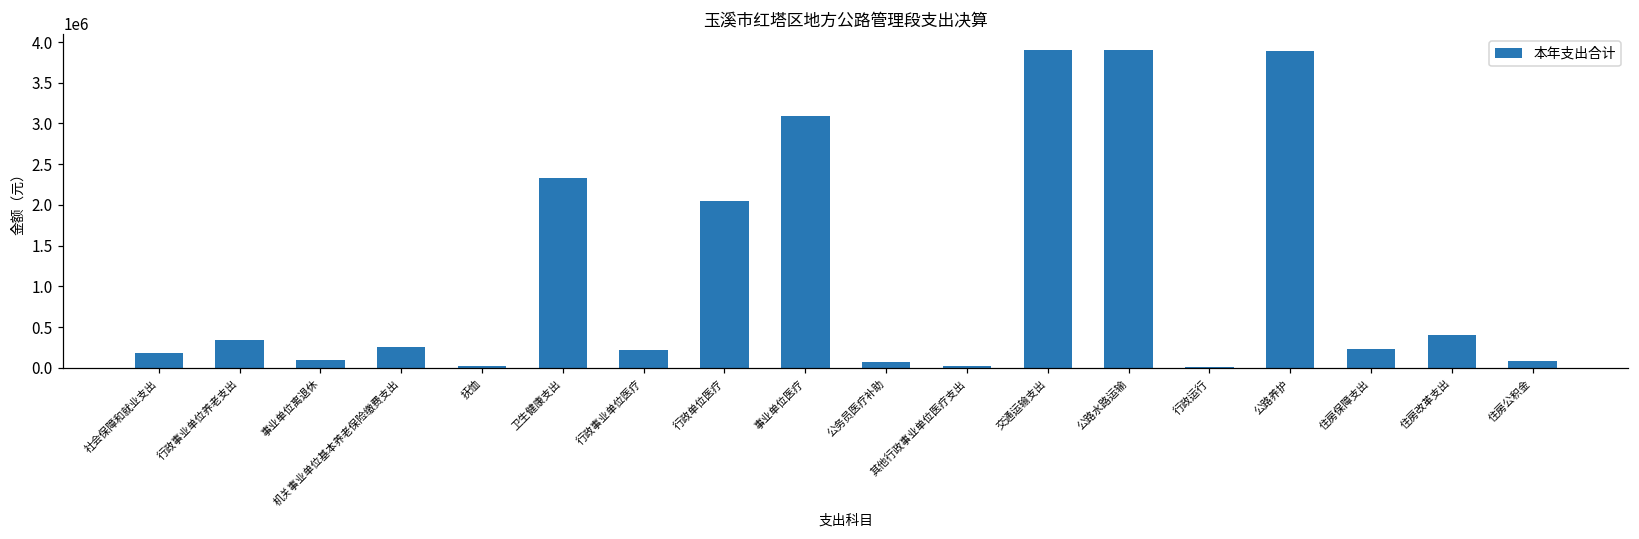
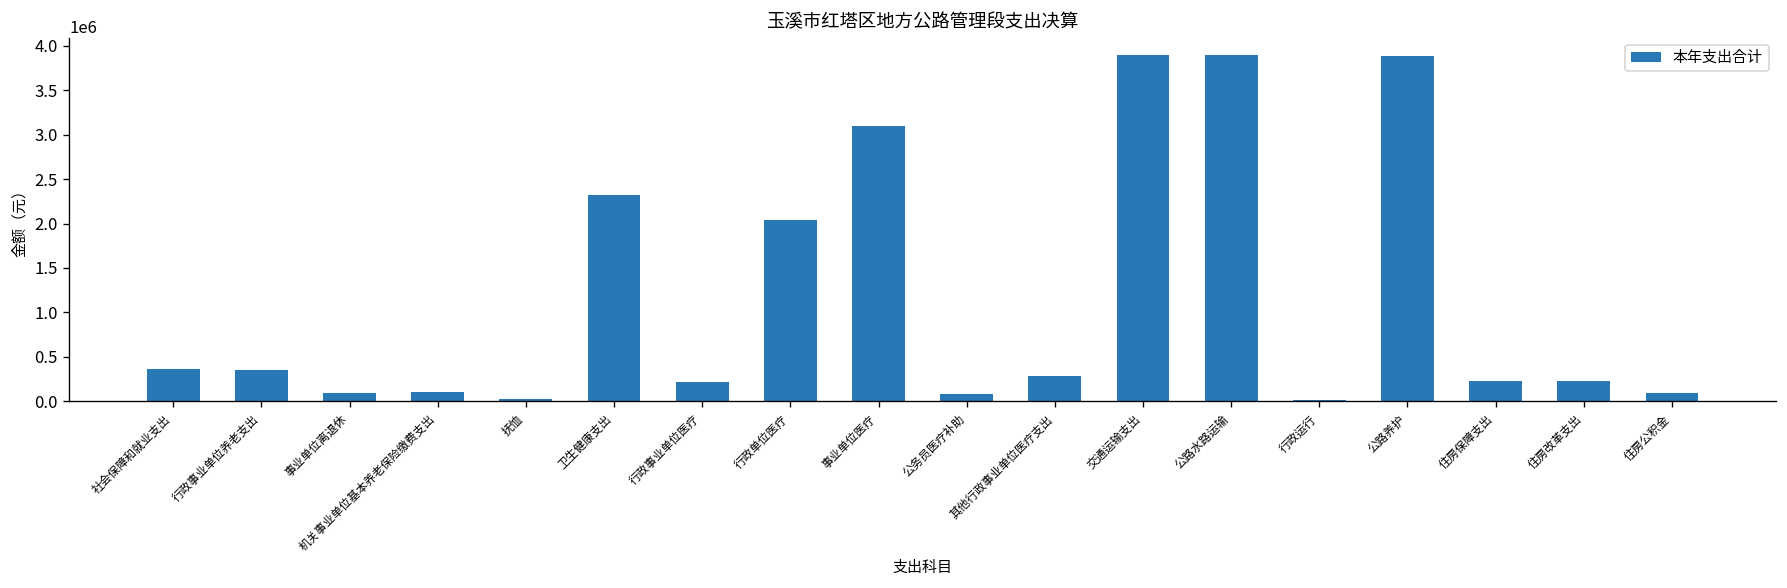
  {
-   "社会保障和就业支出": 200000,
+   "社会保障和就业支出": 400000,
    "行政事业单位养老支出": 300000,
    "事业单位离退休": 100000,
-   "机关事业单位基本养老保险缴费支出": 300000,
+   "机关事业单位基本养老保险缴费支出": 100000,
    "卫生健康支出": 2300000,
    "行政事业单位医疗": 200000,
    "行政单位医疗": 2000000,
    "事业单位医疗": 3100000,
    "公务员医疗补助": 100000,
-   "其他行政事业单位医疗支出": 0,
+   "其他行政事业单位医疗支出": 300000,
    "交通运输支出": 3900000,
    "公路水路运输": 3900000,
    "公路养护": 3900000,
    "住房保障支出": 200000,
-   "住房改革支出": 400000,
+   "住房改革支出": 200000,
    "住房公积金": 100000
  }
